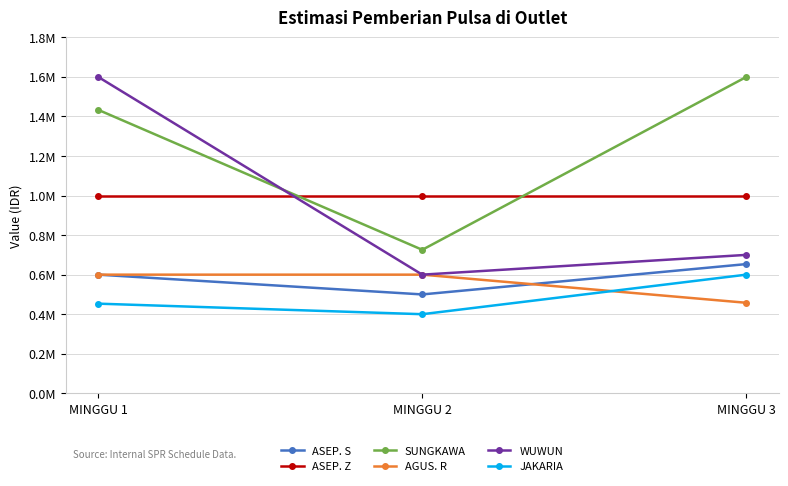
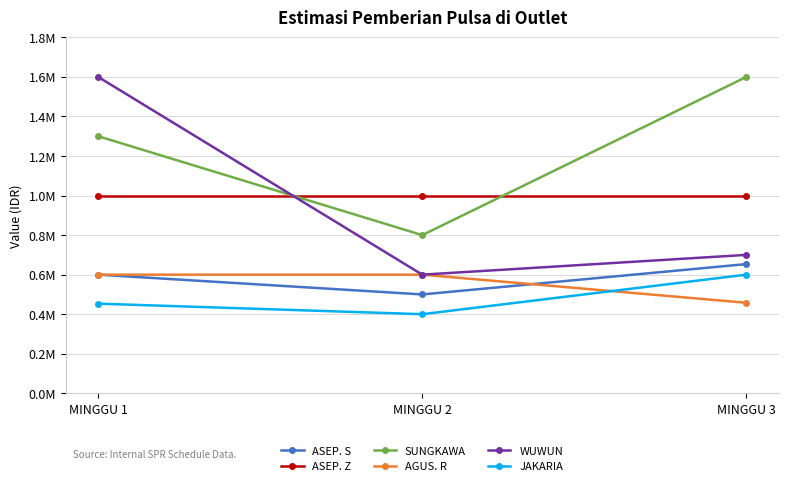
  {
    "ASEP. S": {
      "MINGGU 2": 500000,
      "MINGGU 3": 650000
    },
    "ASEP. Z": {
      "MINGGU 1": 1000000,
      "MINGGU 2": 1000000,
      "MINGGU 3": 1000000
    },
    "SUNGKAWA": {
-     "MINGGU 1": 1430000,
-     "MINGGU 2": 730000,
+     "MINGGU 1": 1300000,
+     "MINGGU 2": 800000,
      "MINGGU 3": 1600000
    },
    "AGUS. R": {
      "MINGGU 3": 460000
    },
    "WUWUN": {
      "MINGGU 1": 1600000,
      "MINGGU 3": 700000
    },
    "JAKARIA": {
      "MINGGU 1": 450000,
      "MINGGU 2": 400000,
      "MINGGU 3": 600000
    }
  }
